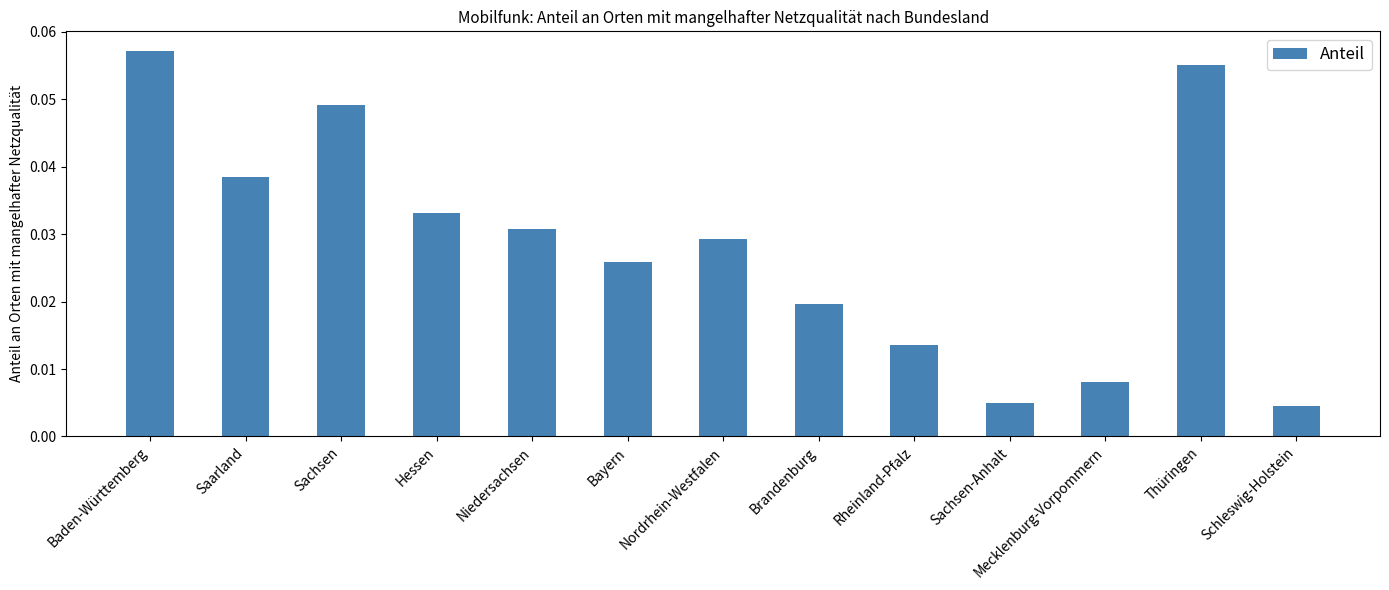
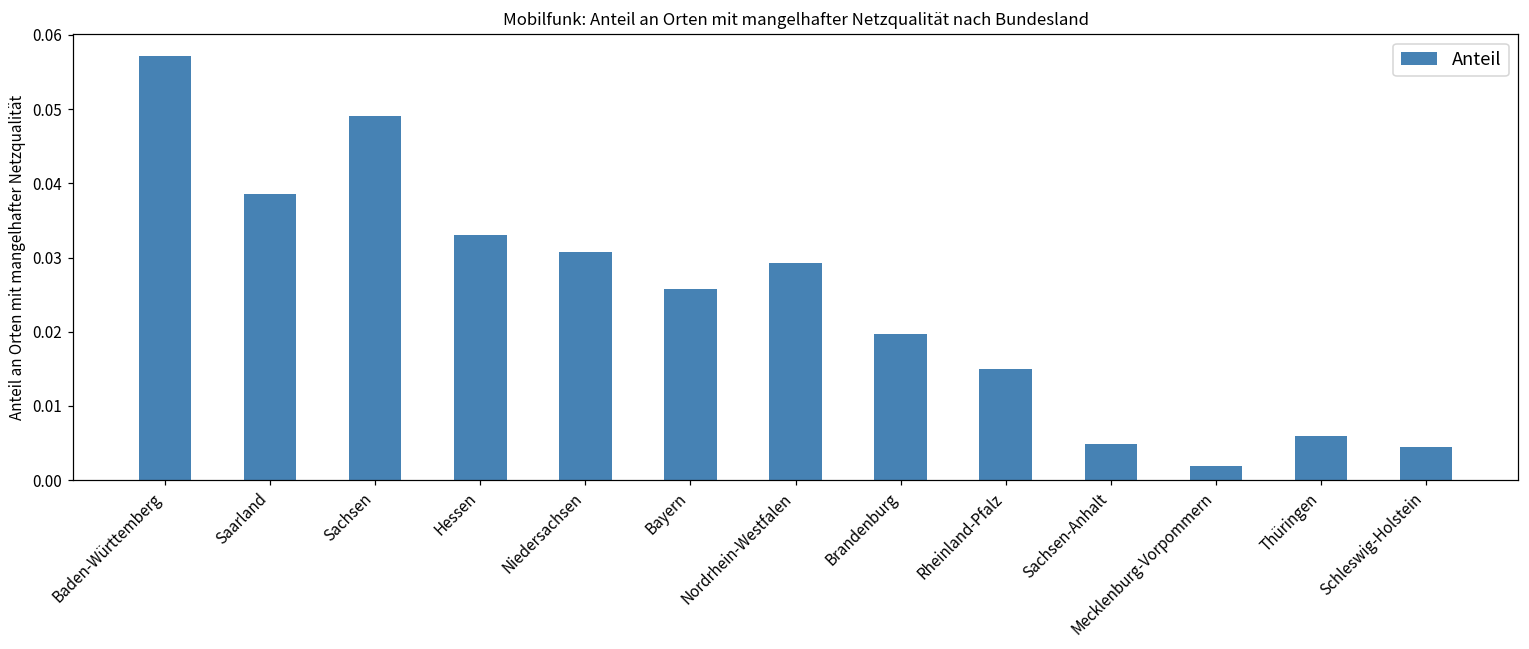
  {
    "Baden-Württemberg": 0.057,
    "Saarland": 0.039,
    "Sachsen": 0.049,
    "Hessen": 0.033,
    "Niedersachsen": 0.031,
    "Bayern": 0.026,
    "Nordrhein-Westfalen": 0.029,
    "Brandenburg": 0.020,
-   "Rheinland-Pfalz": 0.014,
+   "Rheinland-Pfalz": 0.015,
    "Sachsen-Anhalt": 0.005,
-   "Mecklenburg-Vorpommern": 0.008,
-   "Thüringen": 0.055,
+   "Mecklenburg-Vorpommern": 0.002,
+   "Thüringen": 0.006,
    "Schleswig-Holstein": 0.005
  }
